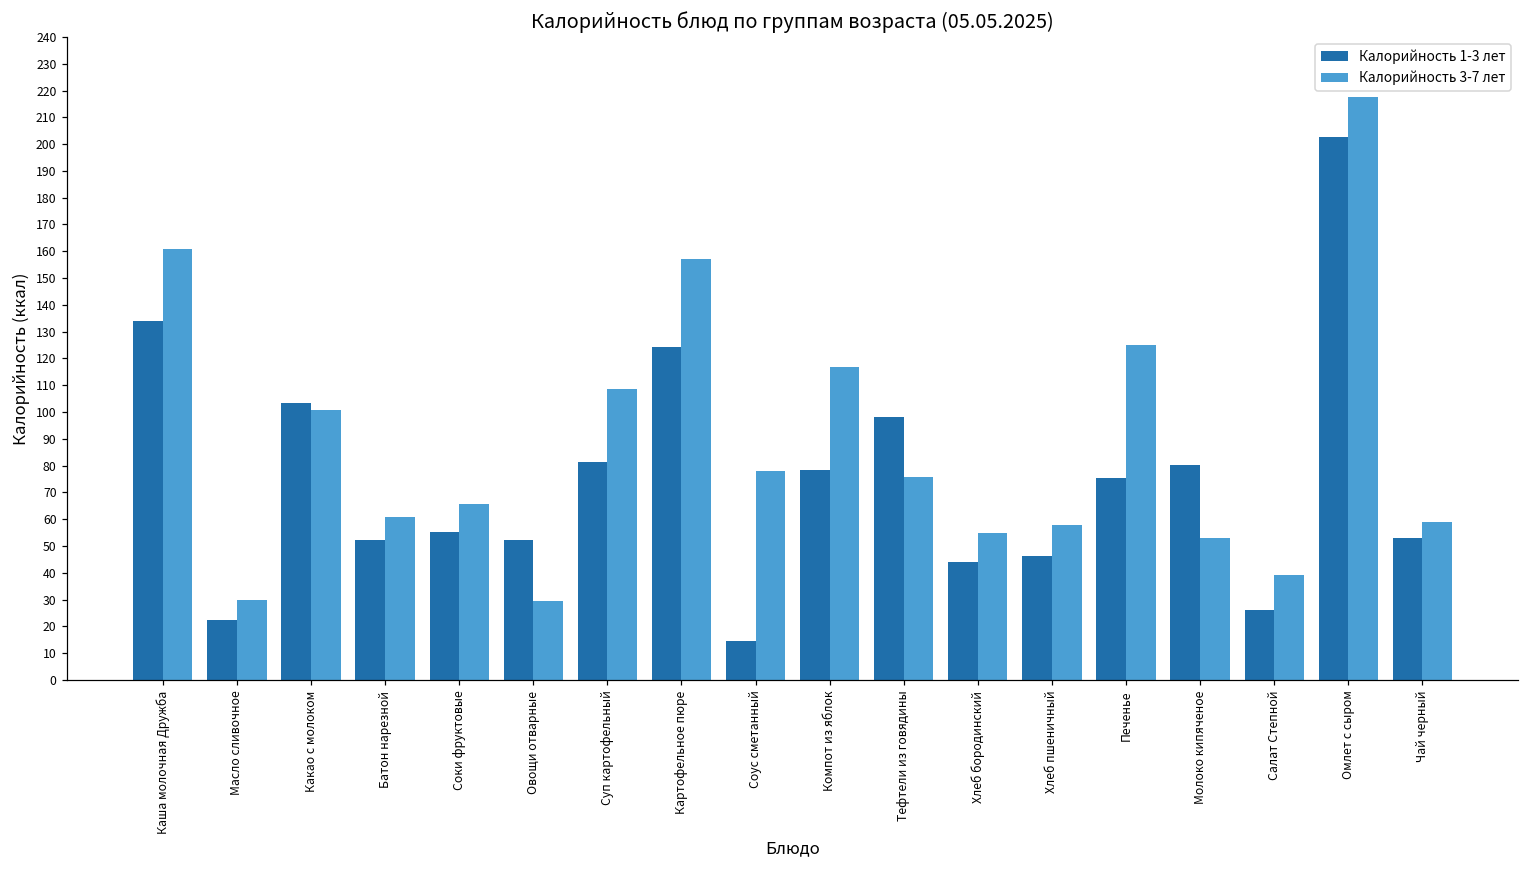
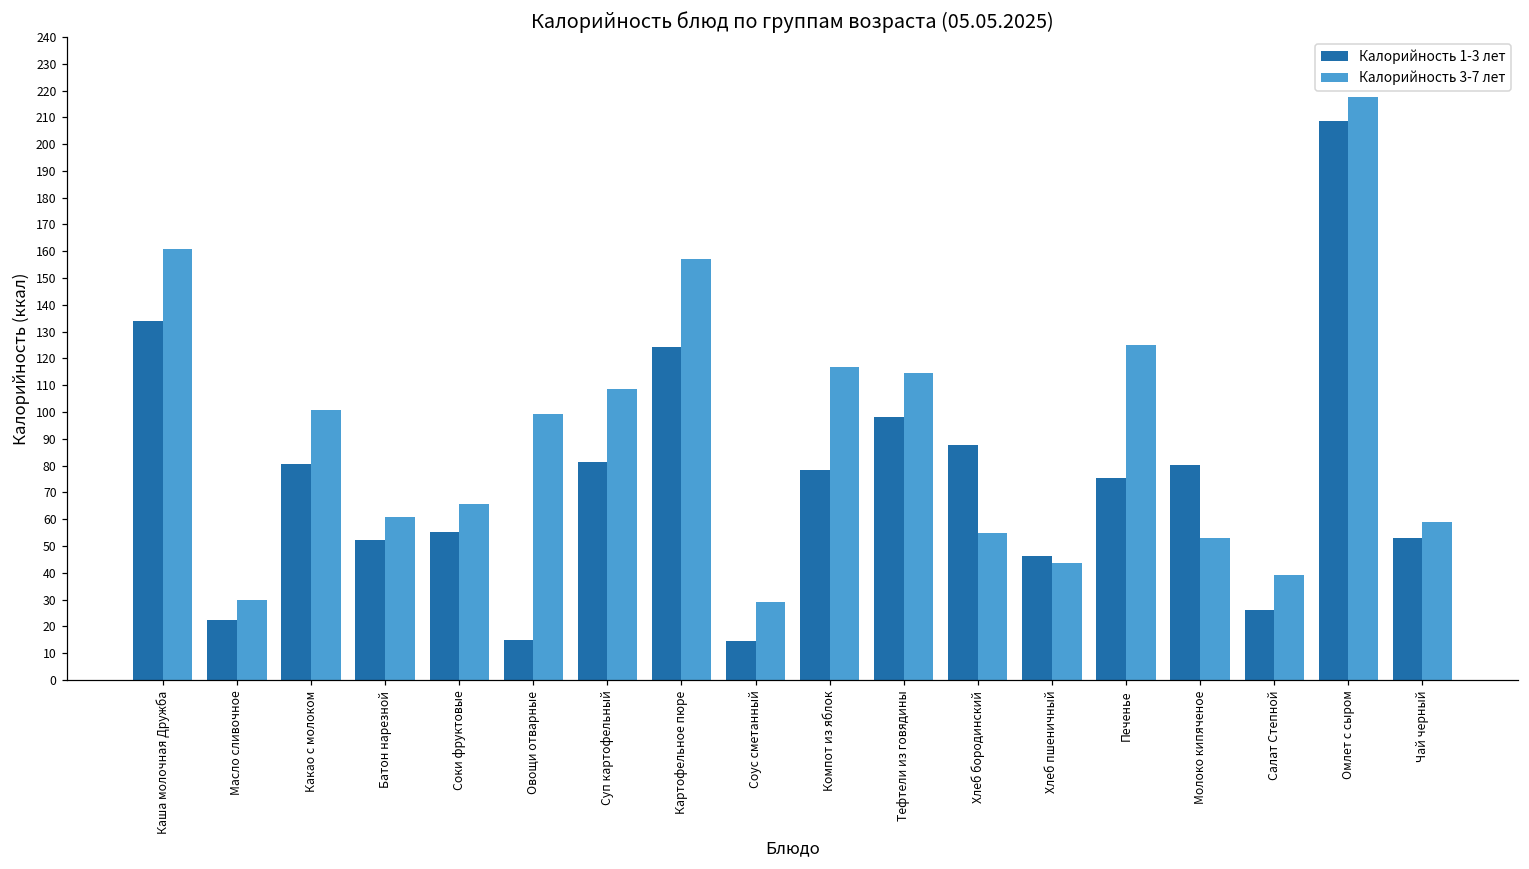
  {
    "Калорийность 1-3 лет": {
      "Каша молочная Дружба": 134,
      "Масло сливочное": 22,
-     "Какао с молоком": 103,
+     "Какао с молоком": 80,
      "Батон нарезной": 52,
      "Соки фруктовые": 55,
-     "Овощи отварные": 52,
+     "Овощи отварные": 15,
      "Суп картофельный": 81,
      "Картофельное пюре": 124,
      "Соус сметанный": 15,
      "Компот из яблок": 78,
      "Тефтели из говядины": 98,
-     "Хлеб бородинский": 44,
+     "Хлеб бородинский": 88,
      "Хлеб пшеничный": 46,
      "Печенье": 76,
      "Молоко кипяченое": 80,
      "Салат Степной": 26,
-     "Омлет с сыром": 203,
+     "Омлет с сыром": 209,
      "Чай черный": 53
    },
    "Калорийность 3-7 лет": {
      "Каша молочная Дружба": 161,
      "Масло сливочное": 30,
      "Какао с молоком": 101,
      "Батон нарезной": 61,
      "Соки фруктовые": 66,
-     "Овощи отварные": 30,
+     "Овощи отварные": 99,
      "Суп картофельный": 109,
      "Картофельное пюре": 157,
-     "Соус сметанный": 78,
+     "Соус сметанный": 29,
      "Компот из яблок": 117,
-     "Тефтели из говядины": 76,
+     "Тефтели из говядины": 115,
      "Хлеб бородинский": 55,
-     "Хлеб пшеничный": 58,
+     "Хлеб пшеничный": 44,
      "Печенье": 125,
      "Молоко кипяченое": 53,
      "Салат Степной": 39,
      "Омлет с сыром": 218,
      "Чай черный": 59
    }
  }
